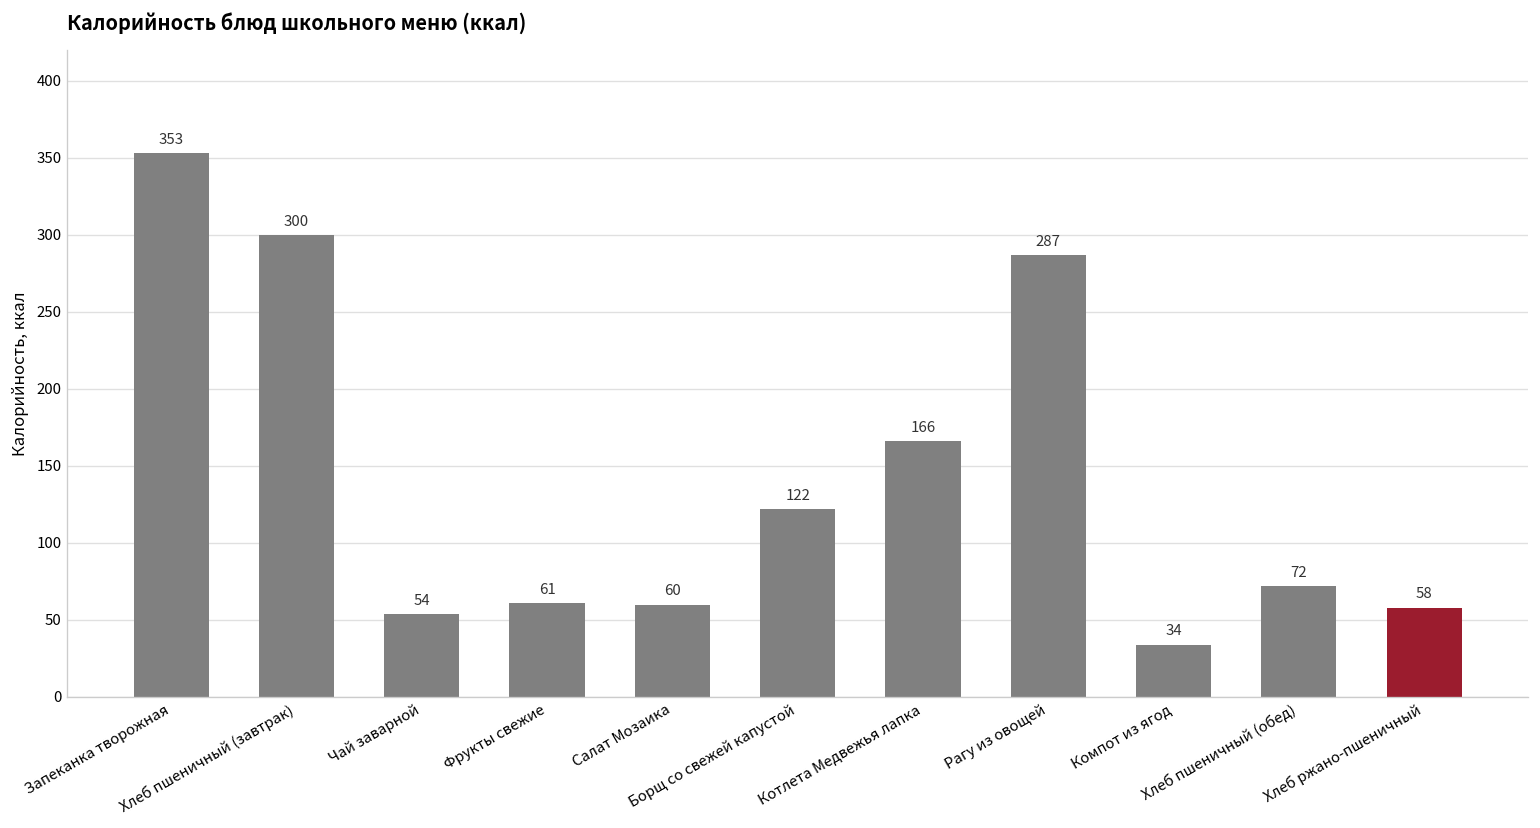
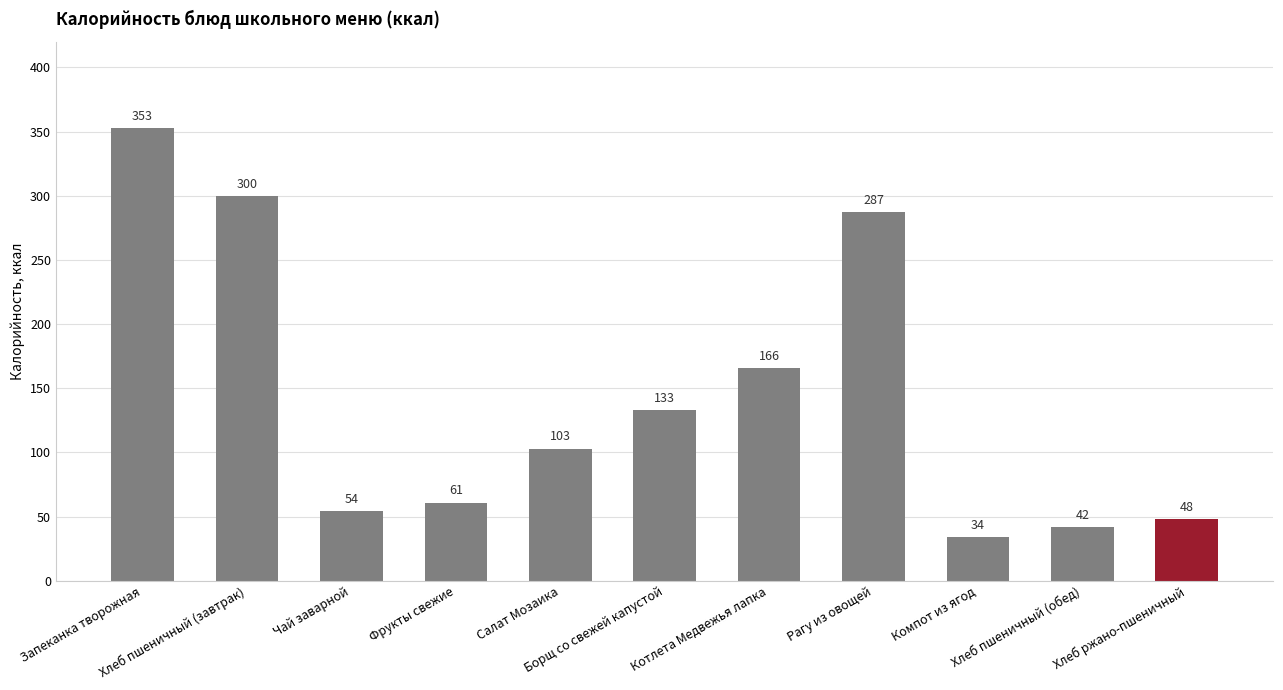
  {
    "Запеканка творожная": 353,
    "Хлеб пшеничный (завтрак)": 300,
    "Чай заварной": 54,
    "Фрукты свежие": 61,
-   "Салат Мозаика": 60,
-   "Борщ со свежей капустой": 122,
+   "Салат Мозаика": 103,
+   "Борщ со свежей капустой": 133,
    "Котлета Медвежья лапка": 166,
    "Рагу из овощей": 287,
    "Компот из ягод": 34,
-   "Хлеб пшеничный (обед)": 72,
-   "Хлеб ржано-пшеничный": 58
+   "Хлеб пшеничный (обед)": 42,
+   "Хлеб ржано-пшеничный": 48
  }
